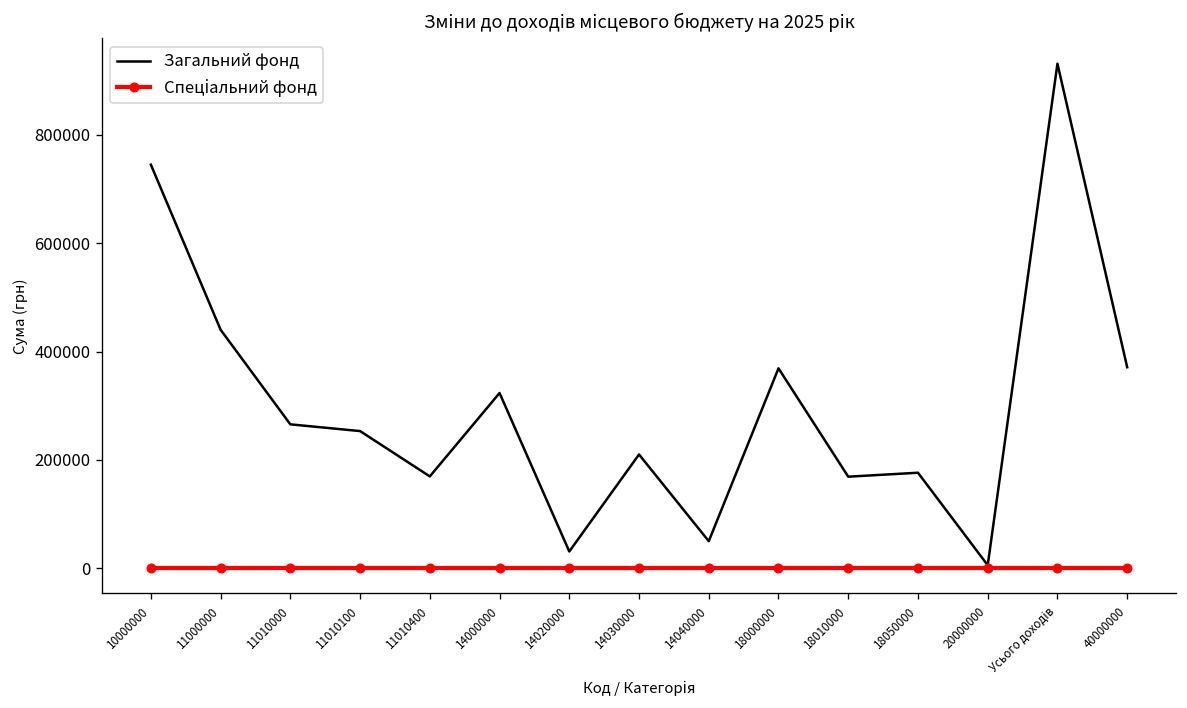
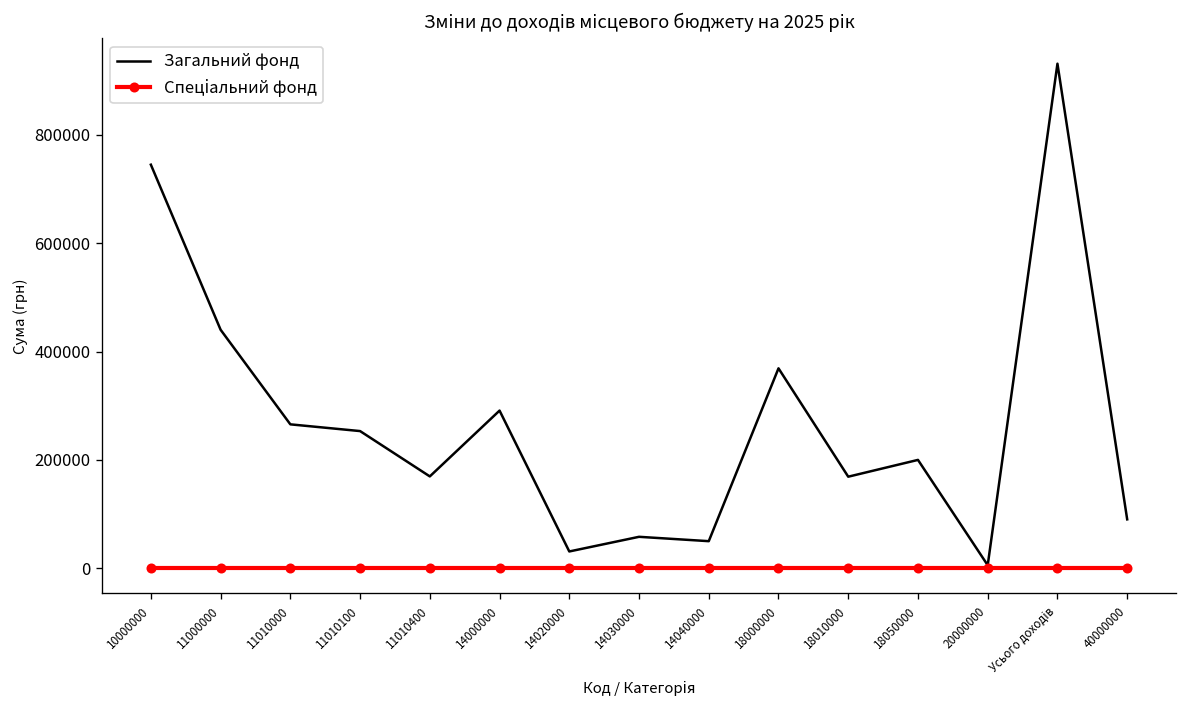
  {
    "Загальний фонд": {
      "10000000": 740000,
      "11000000": 440000,
      "11010000": 270000,
      "11010100": 250000,
      "11010400": 170000,
-     "14000000": 320000,
+     "14000000": 290000,
      "14020000": 30000,
-     "14030000": 210000,
+     "14030000": 60000,
      "14040000": 50000,
      "18000000": 370000,
      "18010000": 170000,
-     "18050000": 180000,
+     "18050000": 200000,
      "20000000": 10000,
      "Усього доходів": 930000,
-     "40000000": 370000
+     "40000000": 90000
    },
    "Спеціальний фонд": {
      "10000000": 0,
      "11000000": 0,
      "11010000": 0,
      "11010100": 0,
      "11010400": 0,
      "14000000": 0,
      "14020000": 0,
      "14030000": 0,
      "14040000": 0,
      "18000000": 0,
      "18010000": 0,
      "18050000": 0,
      "20000000": 0,
      "Усього доходів": 0,
      "40000000": 0
    }
  }
